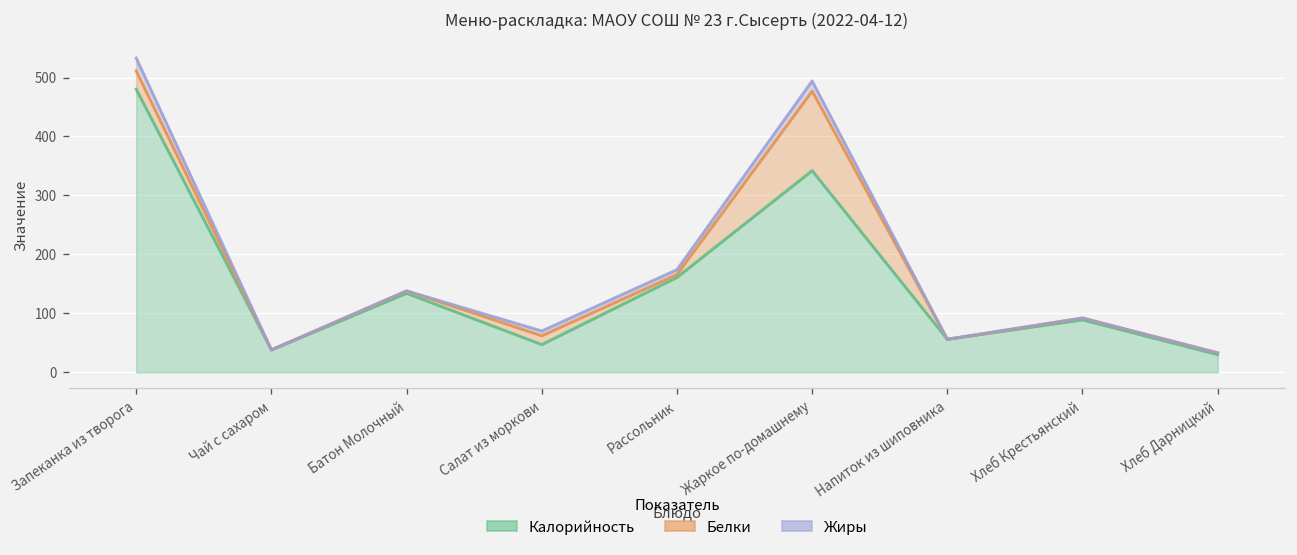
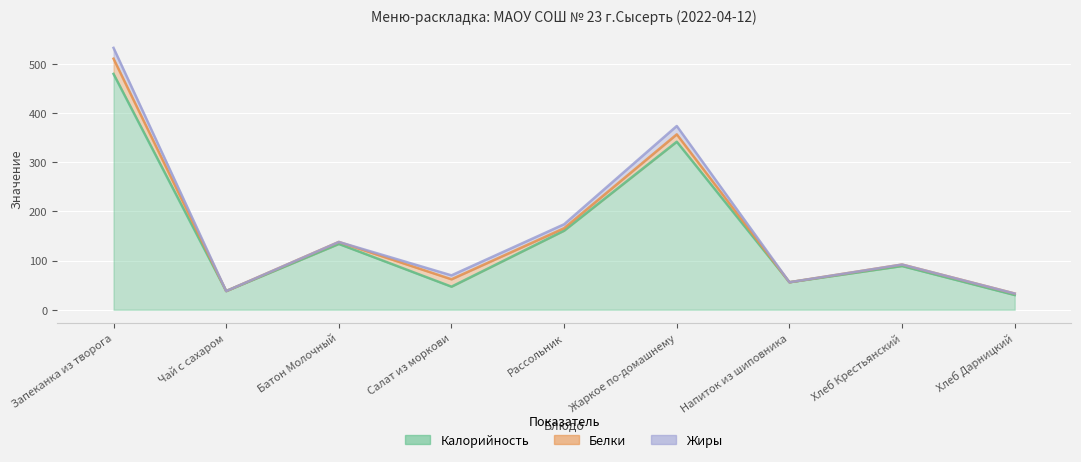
  {
    "Белки": {
      "Запеканка из творога": 30,
      "Салат из моркови": 20,
-     "Жаркое по-домашнему": 140
+     "Жаркое по-домашнему": 20
    }
  }
